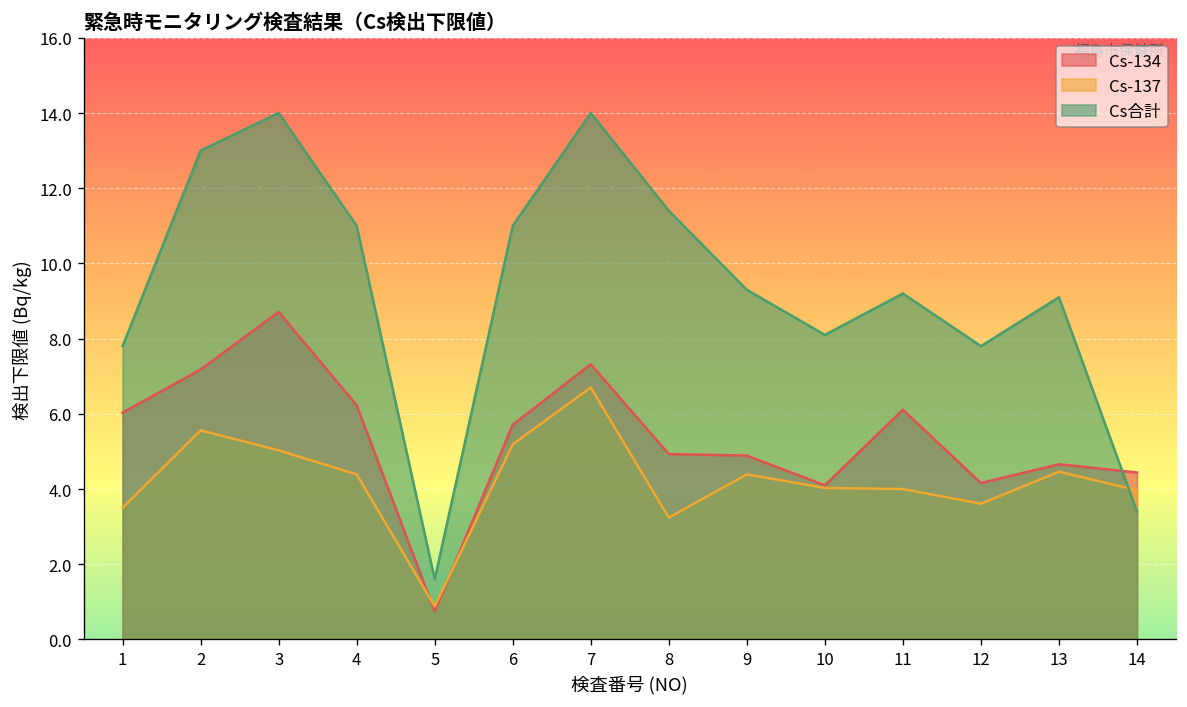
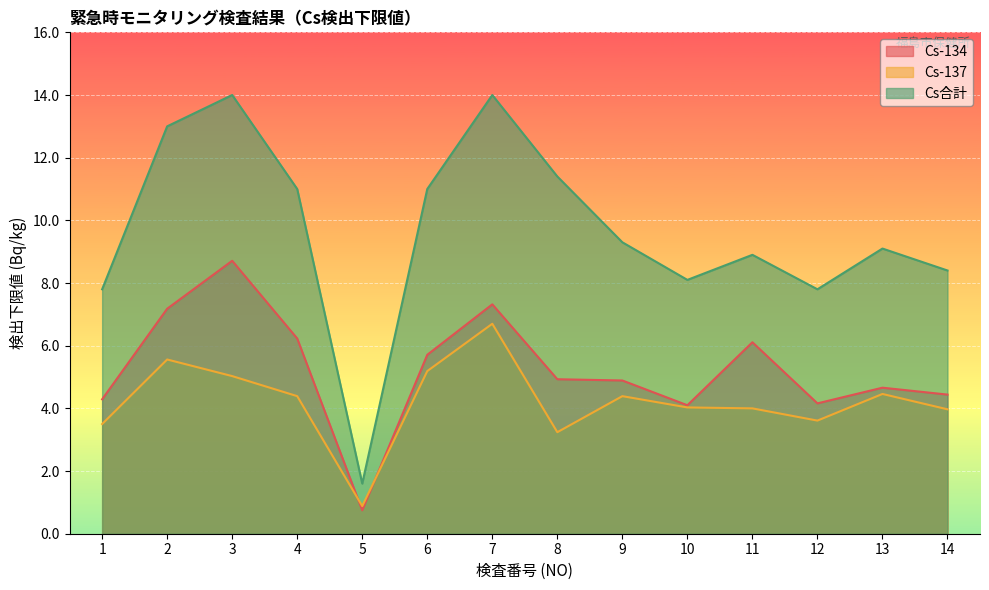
  {
    "Cs-134": {
-     "1": 6.0,
+     "1": 4.3,
      "2": 7.2,
      "3": 8.7,
      "4": 6.2,
      "5": 0.7,
      "6": 5.7,
      "7": 7.3,
      "8": 4.9,
      "9": 4.9,
      "11": 6.1,
      "12": 4.2,
      "13": 4.7,
      "14": 4.4
    },
    "Cs-137": {
      "1": 3.5,
      "2": 5.6,
      "3": 5.0,
      "4": 4.4,
      "5": 0.9,
      "6": 5.2,
      "7": 6.7,
      "8": 3.2,
      "9": 4.4,
      "11": 4.0,
      "12": 3.6,
      "13": 4.5,
      "14": 4.0
    },
    "Cs合計": {
      "1": 7.8,
      "2": 13.0,
      "3": 14.0,
      "4": 11.0,
      "5": 1.6,
      "6": 11.0,
      "7": 14.0,
      "8": 11.4,
      "9": 9.3,
      "10": 8.1,
-     "11": 9.2,
+     "11": 8.9,
      "12": 7.8,
      "13": 9.1,
-     "14": 3.4
+     "14": 8.4
    }
  }
